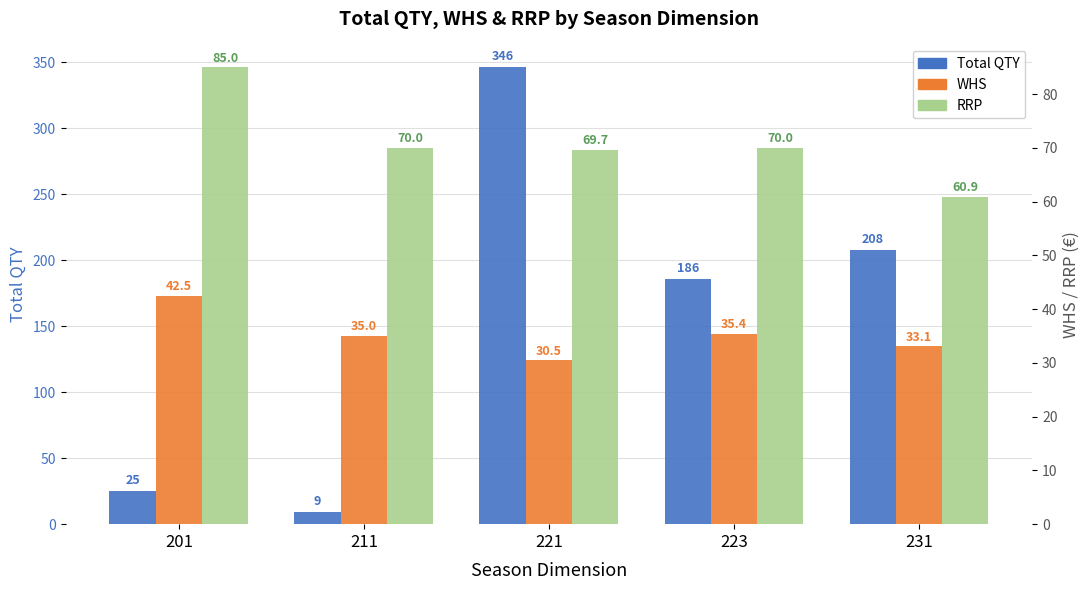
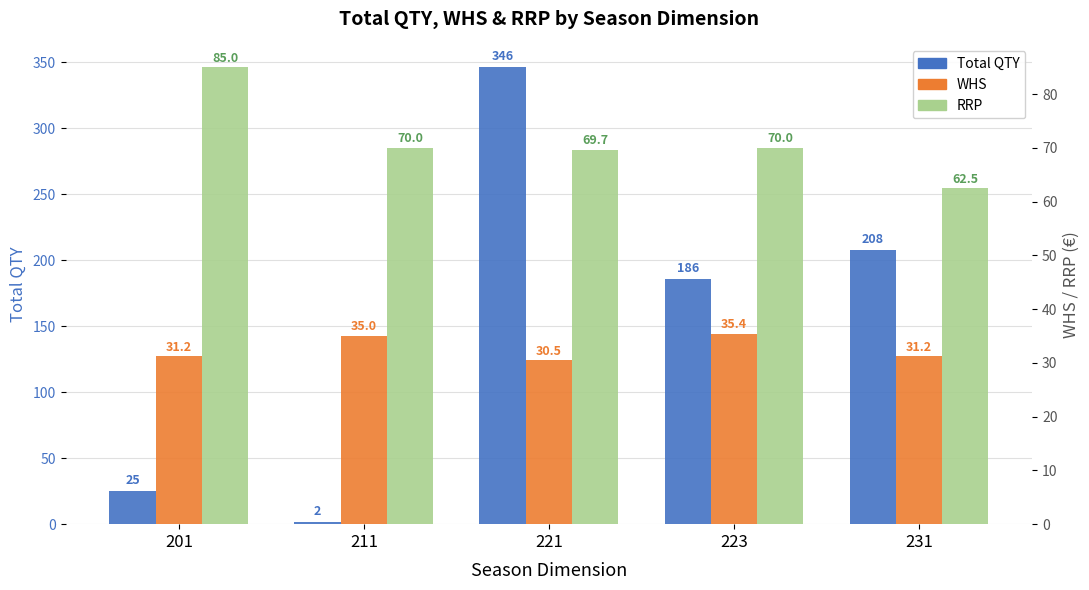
  {
    "Total QTY": {
      "201": 25,
-     "211": 9,
+     "211": 2,
      "221": 346,
      "223": 186,
      "231": 208
    },
    "WHS": {
-     "201": 42.5,
+     "201": 31.2,
      "211": 35.0,
      "221": 30.5,
      "223": 35.4,
-     "231": 33.1
+     "231": 31.2
    },
    "RRP": {
      "201": 85.0,
      "211": 70.0,
      "221": 69.7,
      "223": 70.0,
-     "231": 60.9
+     "231": 62.5
    }
  }
